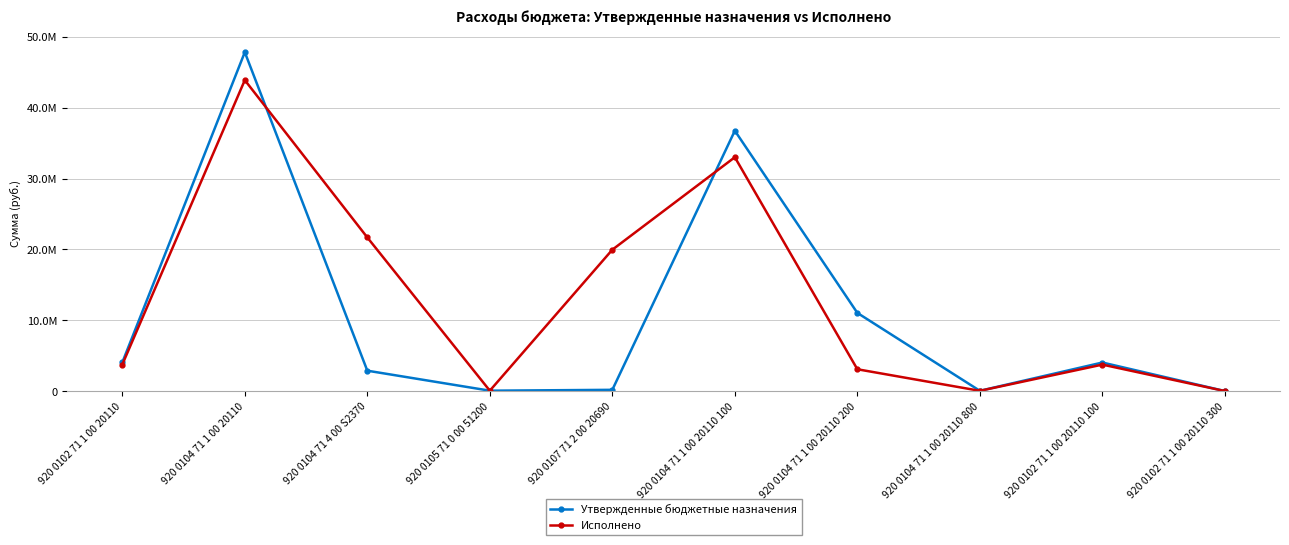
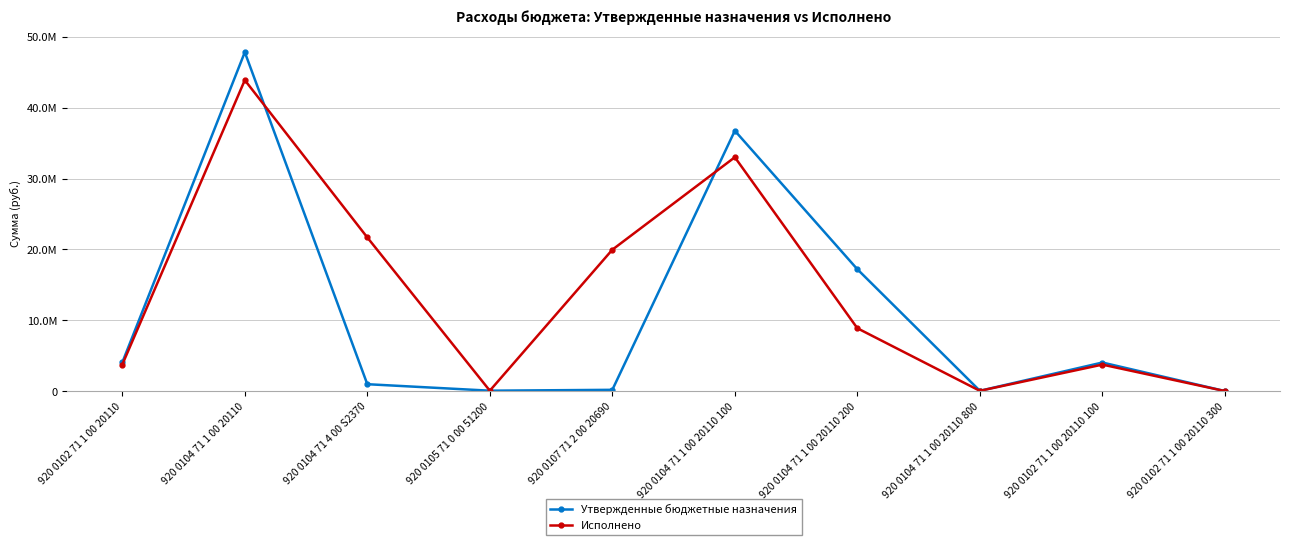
  {
    "Утвержденные бюджетные назначения": {
      "920 0104 71 1 00 20110": 48000000,
-     "920 0104 71 4 00 S2370": 3000000,
+     "920 0104 71 4 00 S2370": 1000000,
      "920 0107 71 2 00 20690": 0,
      "920 0104 71 1 00 20110 100": 37000000,
-     "920 0104 71 1 00 20110 200": 11000000
+     "920 0104 71 1 00 20110 200": 17000000
    },
    "Исполнено": {
      "920 0104 71 1 00 20110": 44000000,
      "920 0104 71 4 00 S2370": 22000000,
      "920 0107 71 2 00 20690": 20000000,
      "920 0104 71 1 00 20110 100": 33000000,
-     "920 0104 71 1 00 20110 200": 3000000
+     "920 0104 71 1 00 20110 200": 9000000
    }
  }
